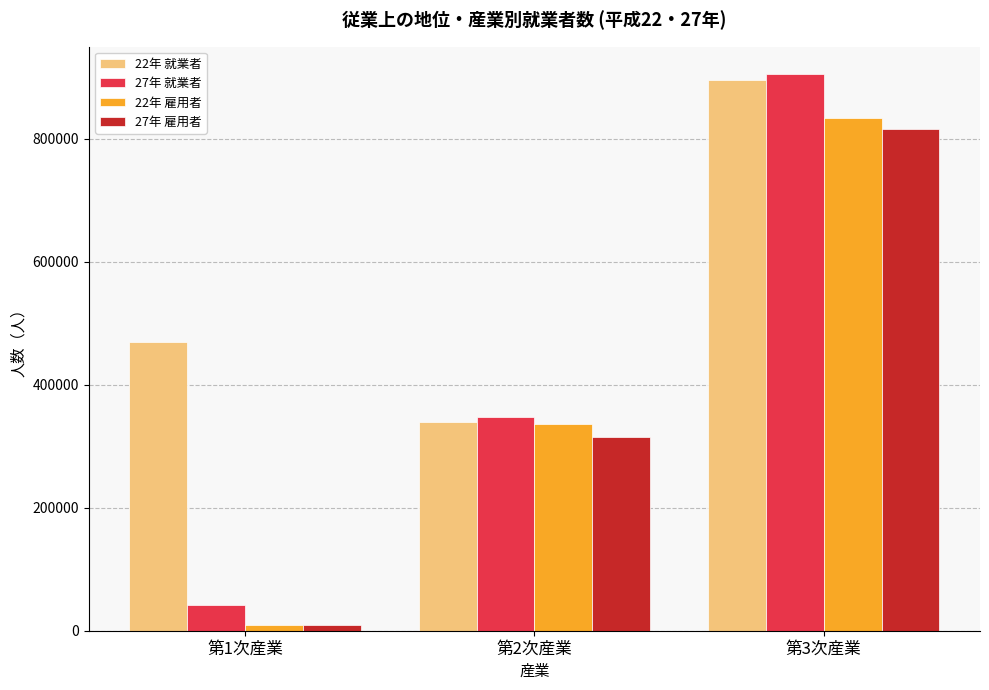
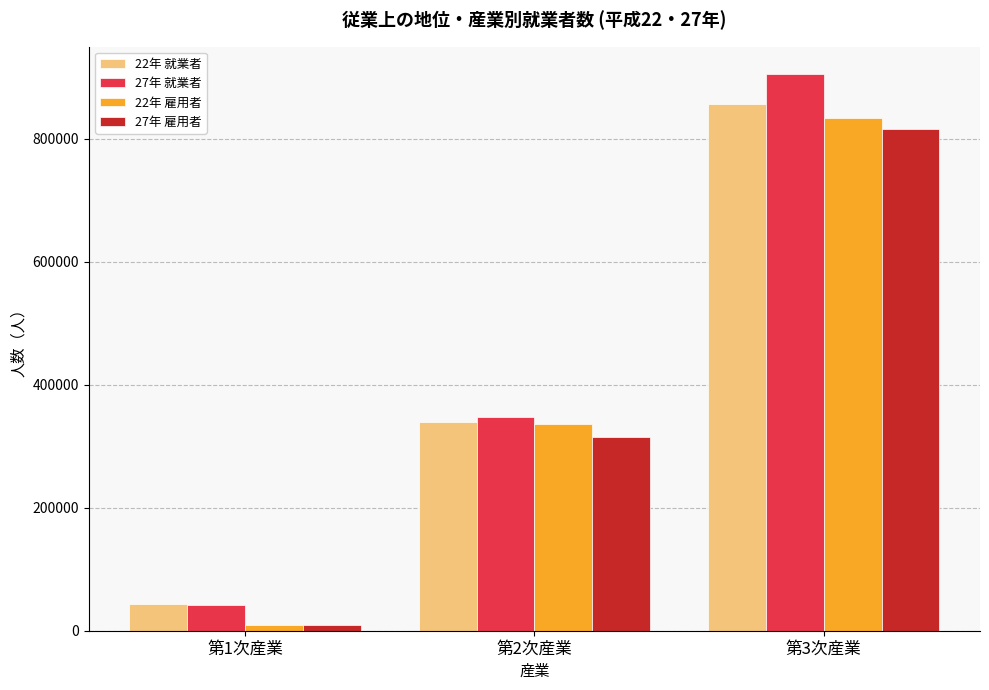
  {
    "22年 就業者": {
-     "第1次産業": 470000,
+     "第1次産業": 40000,
      "第2次産業": 340000,
-     "第3次産業": 890000
+     "第3次産業": 860000
    },
    "22年 雇用者": {
      "第1次産業": 10000,
      "第2次産業": 340000,
      "第3次産業": 830000
    }
  }
